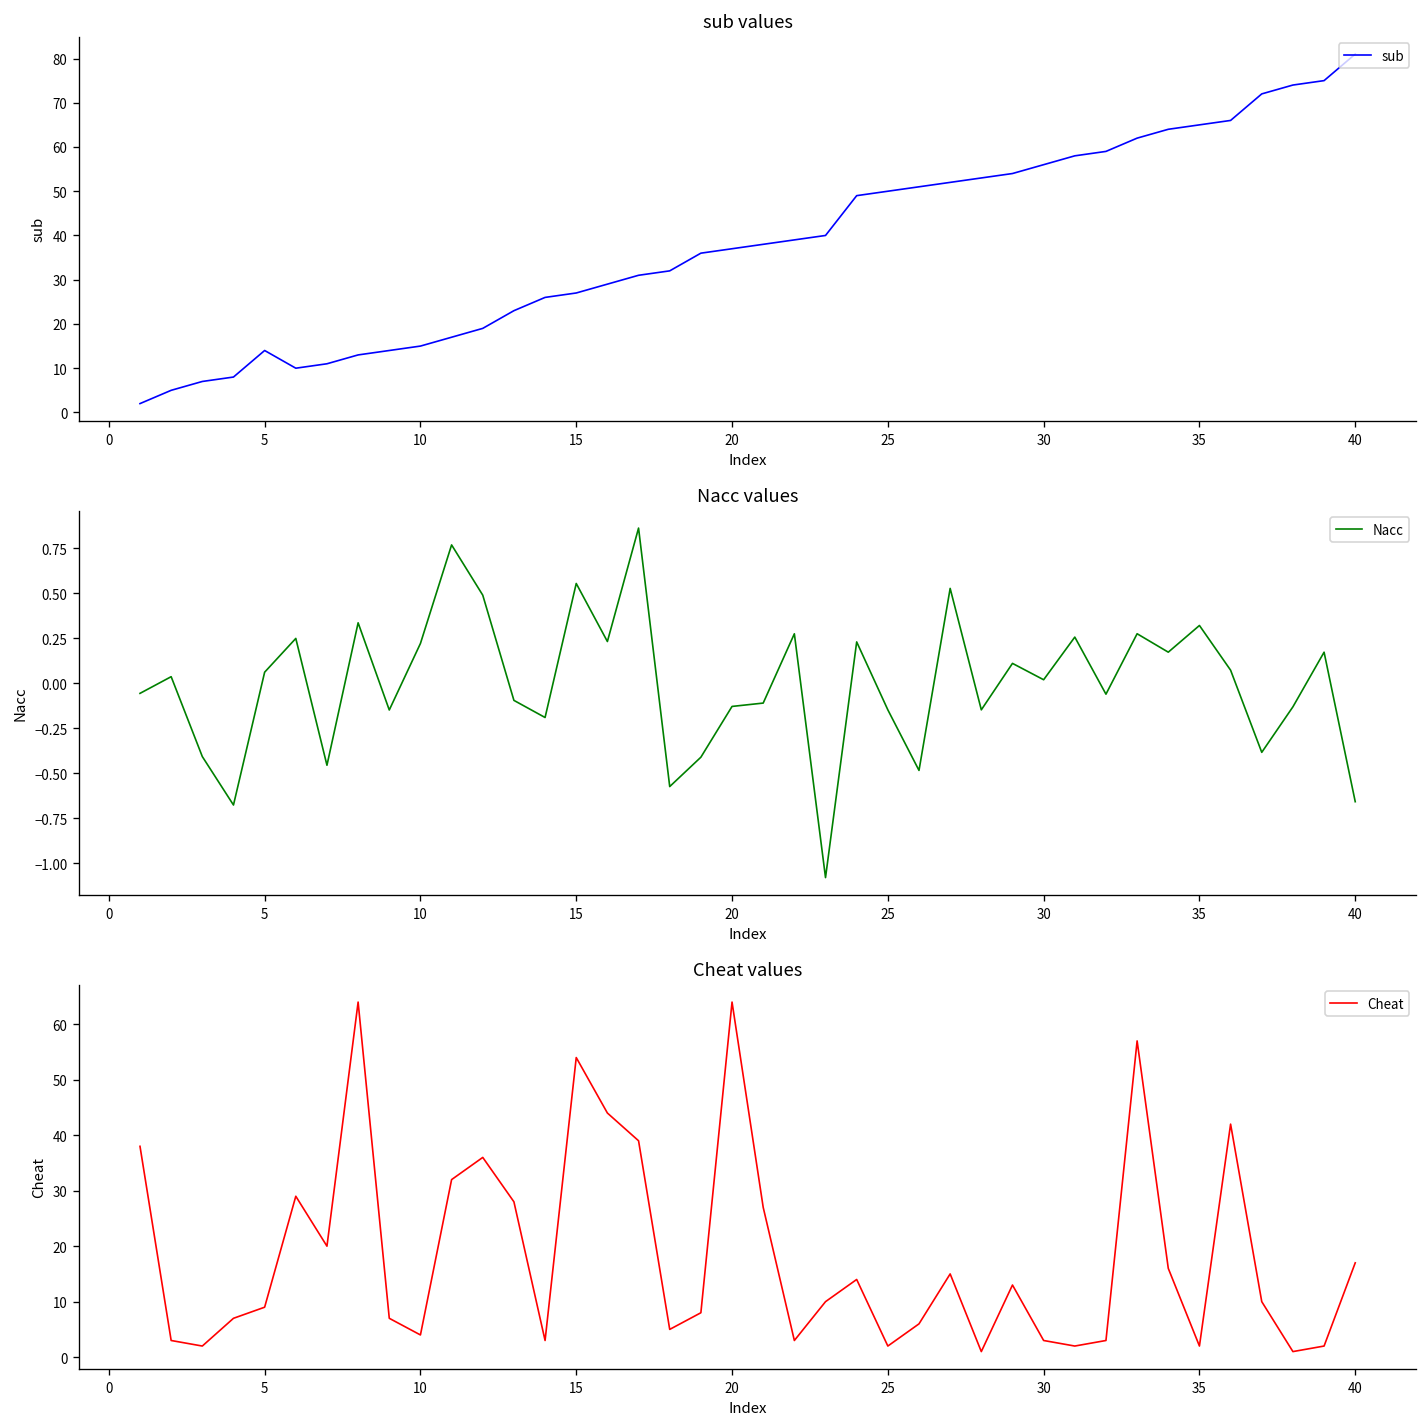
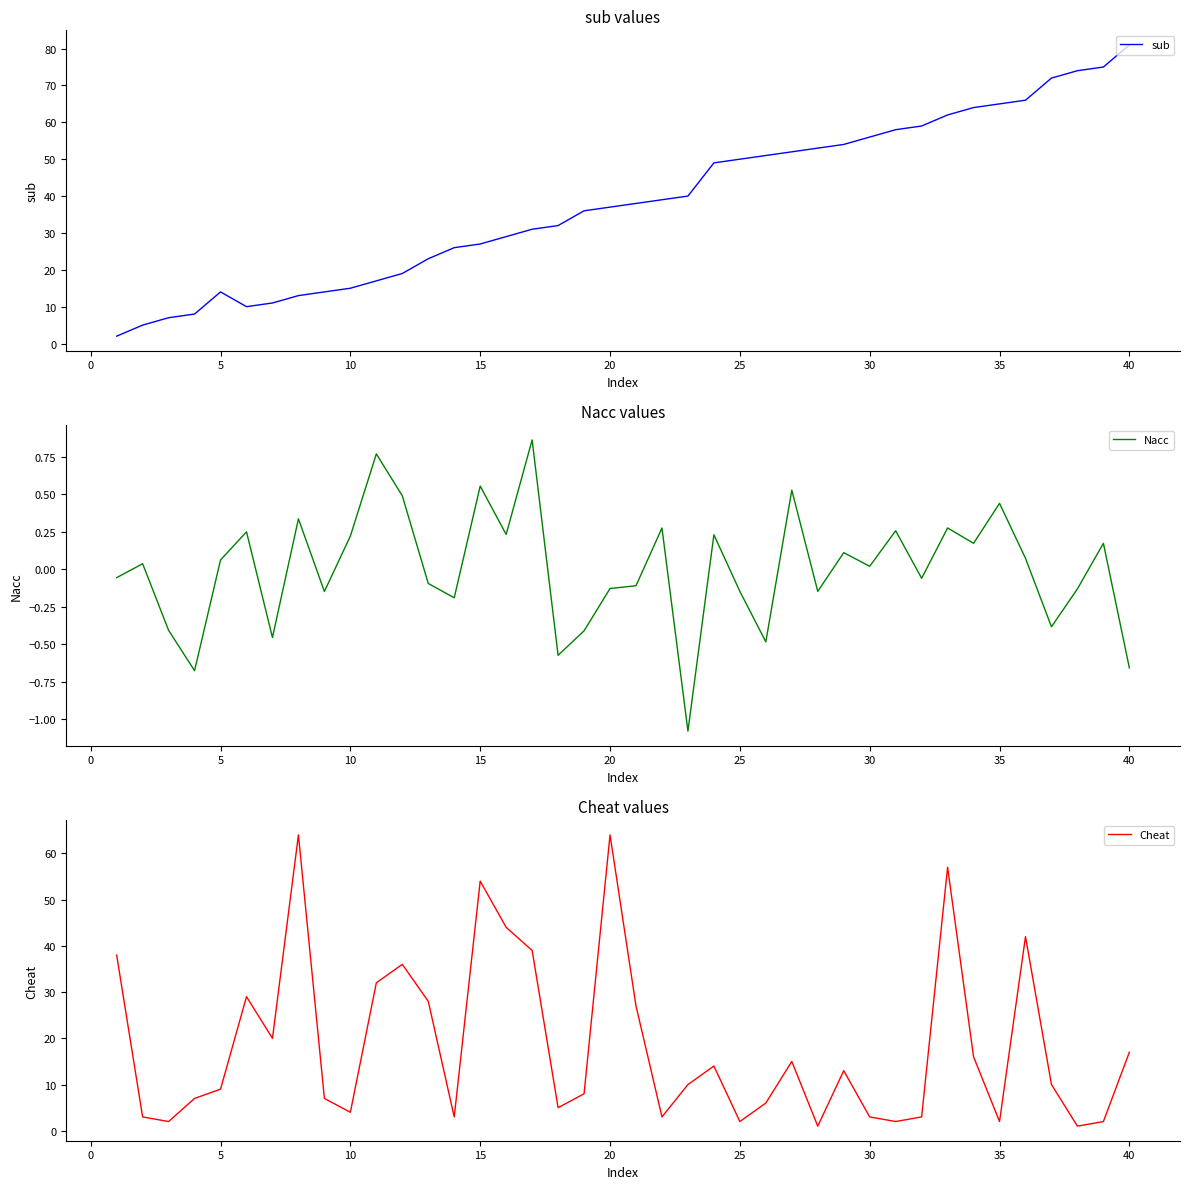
  {
    "sub values": {
      "5": 14,
      "10": 15,
      "15": 27,
      "20": 37,
      "25": 50,
      "30": 56,
      "35": 65
    },
    "Nacc values": {
      "5": 0.06,
      "10": 0.22,
      "15": 0.55,
      "20": -0.13,
      "25": -0.15,
      "30": 0.02,
-     "35": 0.32,
+     "35": 0.44,
      "40": -0.66
    },
    "Cheat values": {
      "5": 9,
      "10": 4,
      "15": 54,
      "20": 64,
      "25": 2,
      "30": 3,
      "35": 2,
      "40": 17
    }
  }
